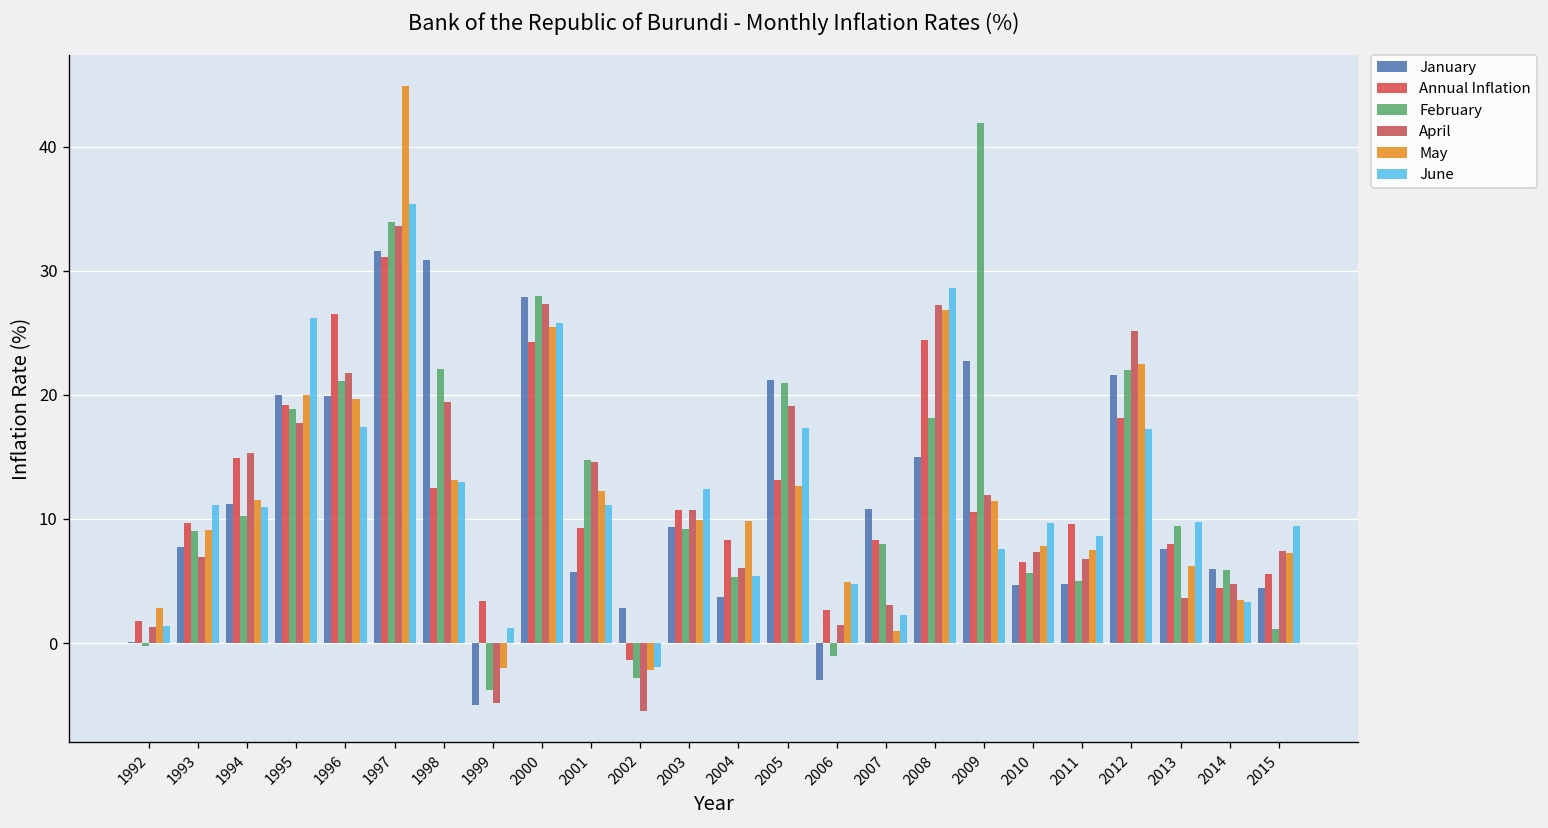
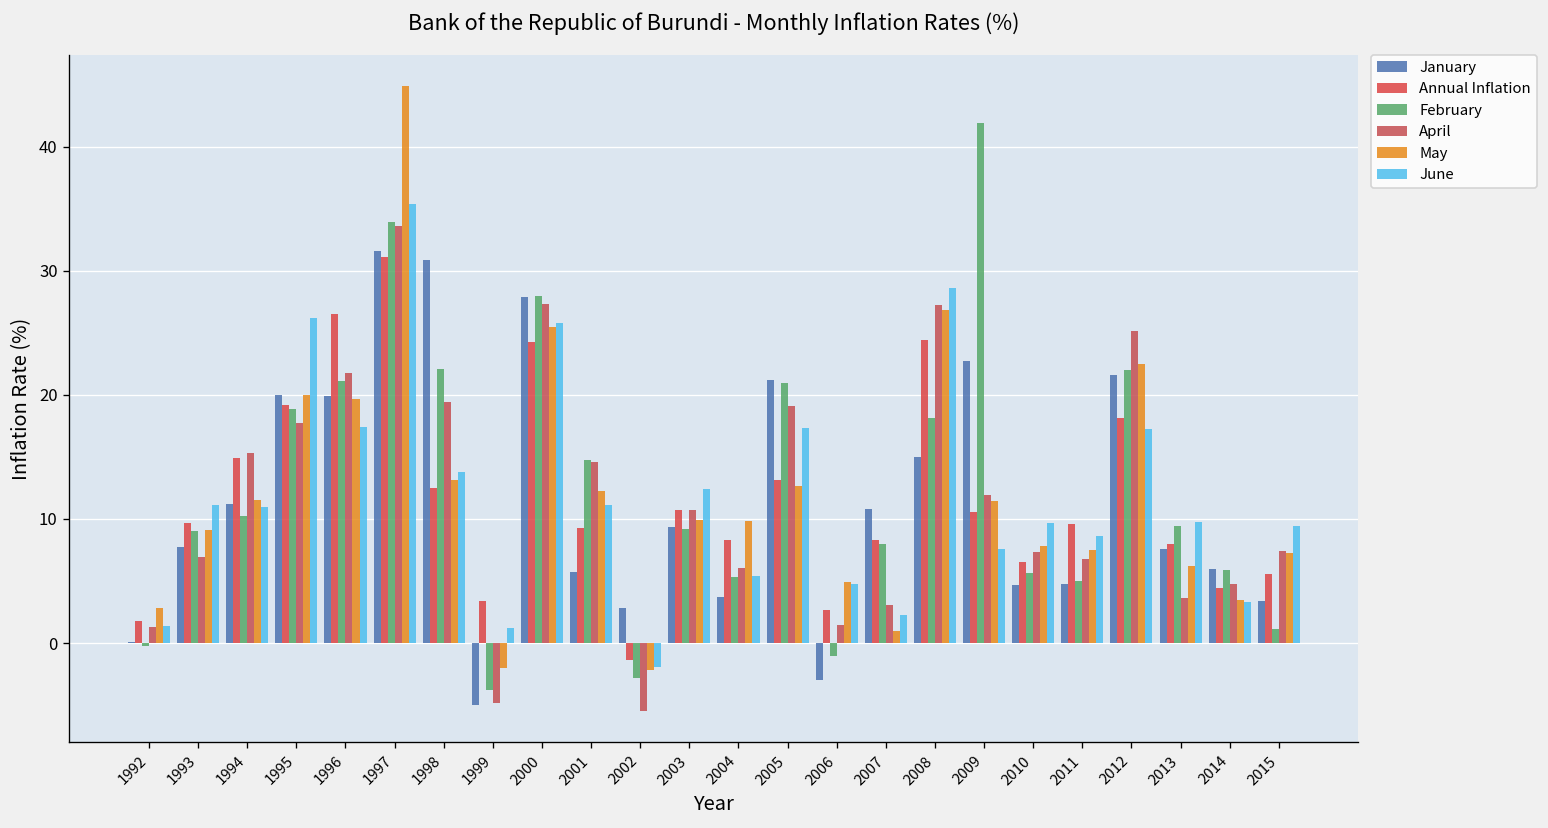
  {
    "January": {
      "1993": 7.7,
      "1994": 11.2,
      "1995": 20.0,
      "1996": 19.9,
      "1997": 31.6,
      "1998": 30.9,
      "1999": -5.0,
      "2000": 27.9,
      "2001": 5.7,
      "2002": 2.9,
      "2003": 9.3,
      "2004": 3.8,
      "2005": 21.2,
      "2006": -3.0,
      "2007": 10.8,
      "2008": 15.0,
      "2009": 22.7,
      "2010": 4.7,
      "2011": 4.8,
      "2012": 21.6,
      "2013": 7.6,
      "2014": 6.0,
-     "2015": 4.4
+     "2015": 3.4
    },
    "February": {
      "1993": 9.0,
      "1994": 10.2,
      "1995": 18.9,
      "1996": 21.1,
      "1997": 33.9,
      "1998": 22.1,
      "1999": -3.8,
      "2000": 28.0,
      "2001": 14.8,
      "2002": -2.8,
      "2003": 9.2,
      "2004": 5.4,
      "2005": 20.9,
      "2006": -1.0,
      "2007": 8.0,
      "2008": 18.1,
      "2009": 41.9,
      "2010": 5.6,
      "2011": 5.0,
      "2012": 22.0,
      "2013": 9.4,
      "2014": 5.9,
      "2015": 1.2
    },
    "May": {
      "1992": 2.8,
      "1993": 9.1,
      "1994": 11.5,
      "1995": 20.0,
      "1996": 19.7,
      "1997": 44.9,
      "1998": 13.1,
      "1999": -2.0,
      "2000": 25.5,
      "2001": 12.3,
      "2002": -2.2,
      "2003": 9.9,
      "2004": 9.8,
      "2005": 12.6,
      "2006": 4.9,
      "2007": 1.0,
      "2008": 26.8,
      "2009": 11.4,
      "2010": 7.8,
      "2011": 7.5,
      "2012": 22.5,
      "2013": 6.2,
      "2014": 3.4,
      "2015": 7.2
    },
    "June": {
      "1992": 1.4,
      "1993": 11.1,
      "1994": 11.0,
      "1995": 26.2,
      "1996": 17.4,
      "1997": 35.4,
-     "1998": 13.0,
+     "1998": 13.8,
      "1999": 1.2,
      "2000": 25.8,
      "2001": 11.1,
      "2002": -1.9,
      "2003": 12.4,
      "2004": 5.4,
      "2005": 17.4,
      "2006": 4.8,
      "2007": 2.2,
      "2008": 28.6,
      "2009": 7.6,
      "2010": 9.7,
      "2011": 8.6,
      "2012": 17.3,
      "2013": 9.8,
      "2014": 3.3,
      "2015": 9.4
    }
  }
